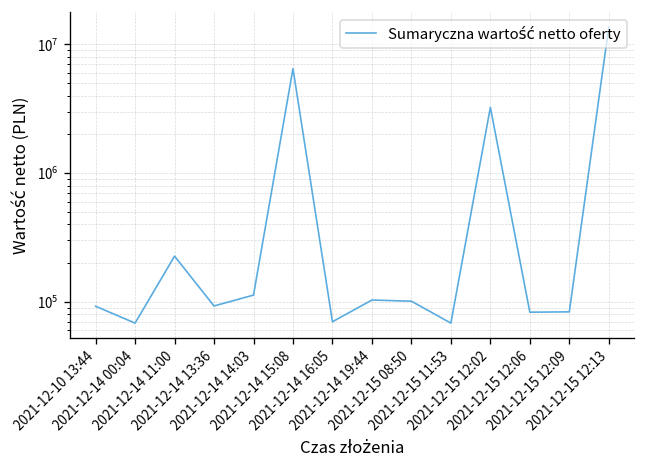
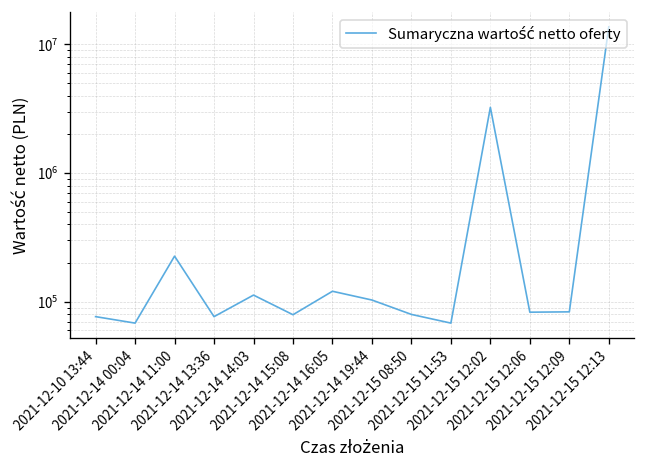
  {
-   "2021-12-10 13:44": 90000,
+   "2021-12-10 13:44": 80000,
    "2021-12-14 00:04": 70000,
    "2021-12-14 11:00": 230000,
-   "2021-12-14 13:36": 90000,
+   "2021-12-14 13:36": 80000,
    "2021-12-14 14:03": 110000,
-   "2021-12-14 15:08": 6000000,
-   "2021-12-14 16:05": 70000,
+   "2021-12-14 15:08": 80000,
+   "2021-12-14 16:05": 120000,
    "2021-12-14 19:44": 100000,
-   "2021-12-15 08:50": 100000,
+   "2021-12-15 08:50": 80000,
    "2021-12-15 11:53": 70000,
    "2021-12-15 12:02": 3200000,
    "2021-12-15 12:06": 80000,
    "2021-12-15 12:09": 80000
  }
